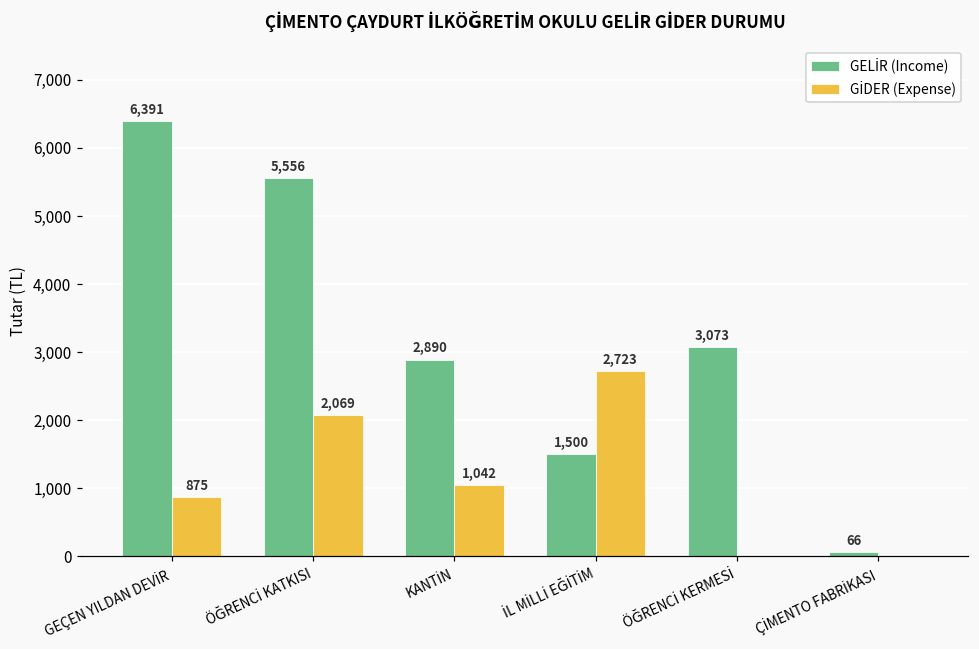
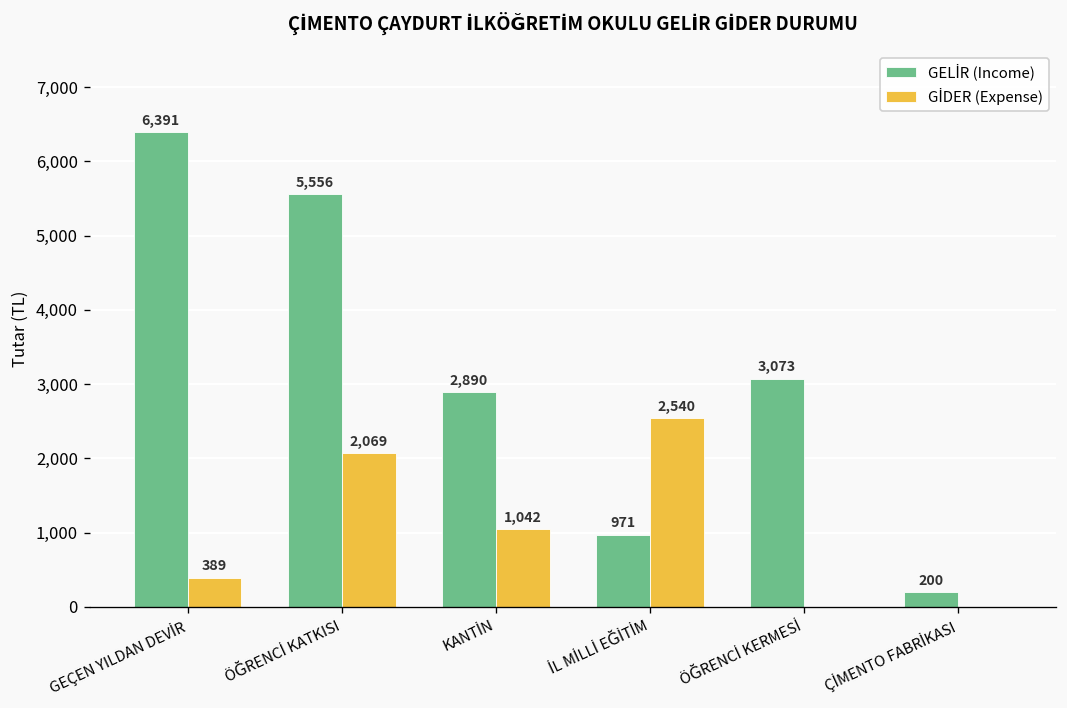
  {
    "GELİR (Income)": {
      "GEÇEN YILDAN DEVİR": "6,391",
      "ÖĞRENCİ KATKISI": "5,556",
      "KANTİN": "2,890",
-     "İL MİLLİ EĞİTİM": "1,500",
+     "İL MİLLİ EĞİTİM": "971",
      "ÖĞRENCİ KERMESİ": "3,073",
-     "ÇİMENTO FABRİKASI": "66"
+     "ÇİMENTO FABRİKASI": "200"
    },
    "GİDER (Expense)": {
-     "GEÇEN YILDAN DEVİR": "875",
+     "GEÇEN YILDAN DEVİR": "389",
      "ÖĞRENCİ KATKISI": "2,069",
      "KANTİN": "1,042",
-     "İL MİLLİ EĞİTİM": "2,723"
+     "İL MİLLİ EĞİTİM": "2,540"
    }
  }
